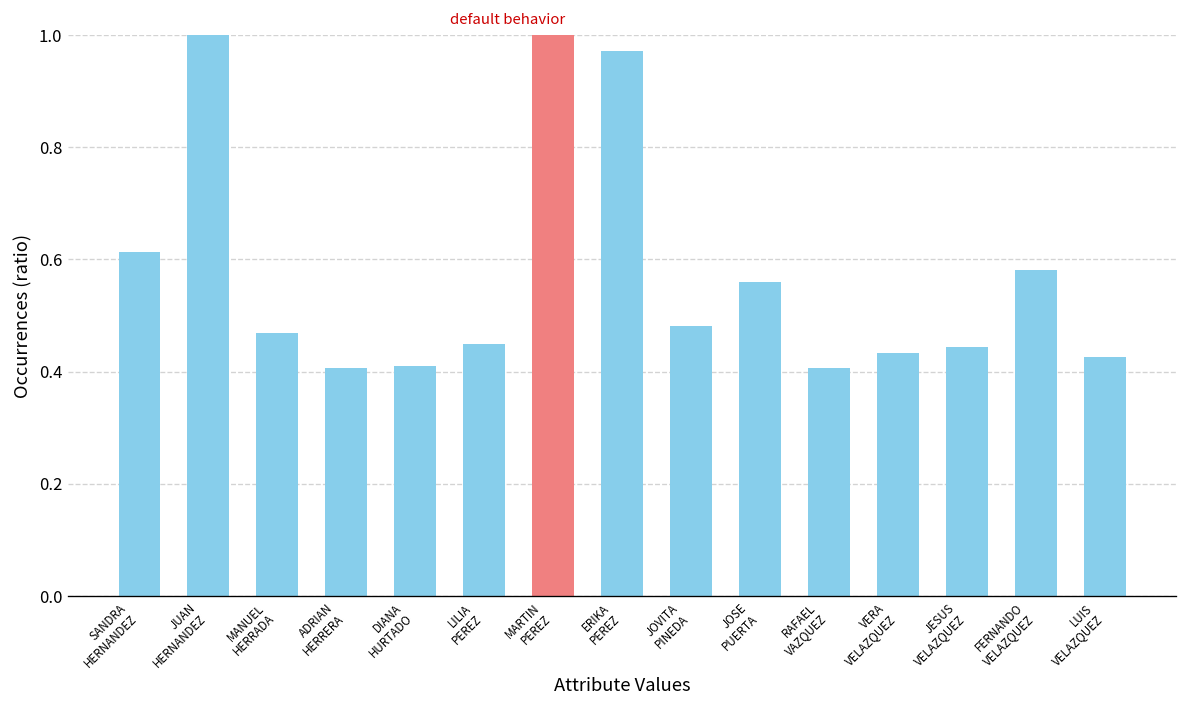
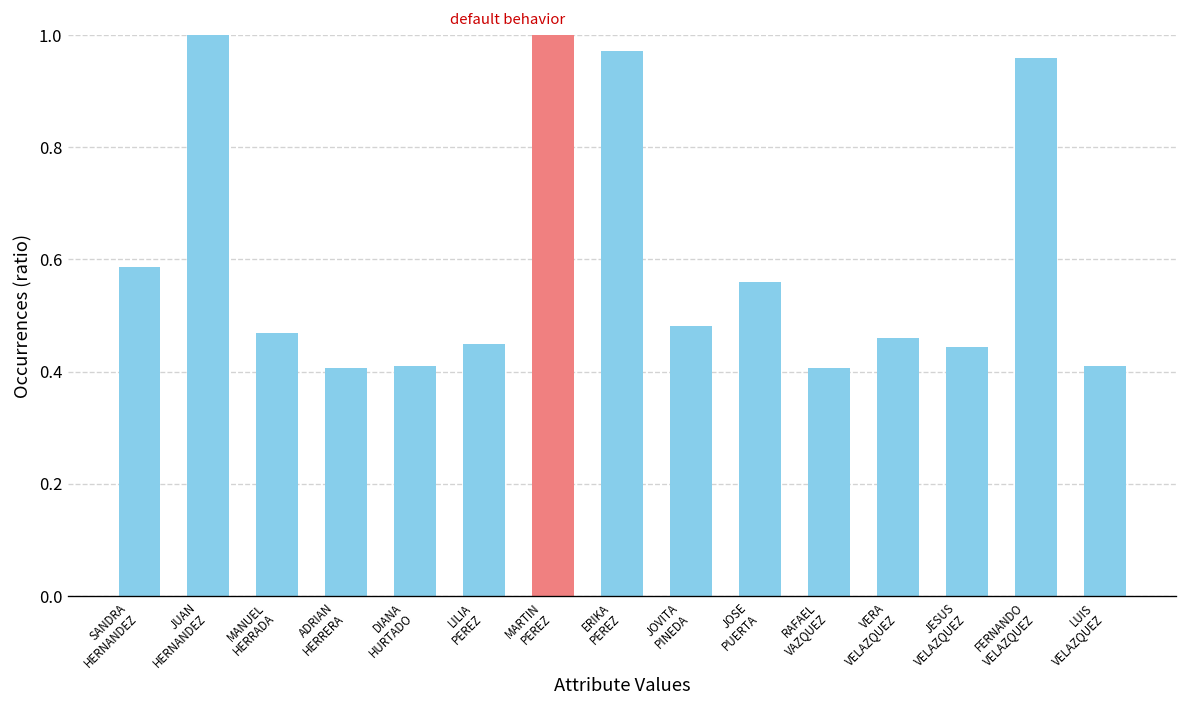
  {
-   "SANDRA HERNANDEZ": 0.61,
+   "SANDRA HERNANDEZ": 0.59,
    "JUAN HERNANDEZ": 1.00,
    "MANUEL HERRADA": 0.47,
    "ADRIAN HERRERA": 0.41,
    "DIANA HURTADO": 0.41,
    "LILIA PEREZ": 0.45,
    "MARTIN PEREZ": 1.00,
    "ERIKA PEREZ": 0.97,
    "JOVITA PINEDA": 0.48,
    "JOSE PUERTA": 0.56,
    "RAFAEL VAZQUEZ": 0.41,
-   "VERA VELAZQUEZ": 0.43,
+   "VERA VELAZQUEZ": 0.46,
    "JESUS VELAZQUEZ": 0.44,
-   "FERNANDO VELAZQUEZ": 0.58,
-   "LUIS VELAZQUEZ": 0.43
+   "FERNANDO VELAZQUEZ": 0.96,
+   "LUIS VELAZQUEZ": 0.41
  }
